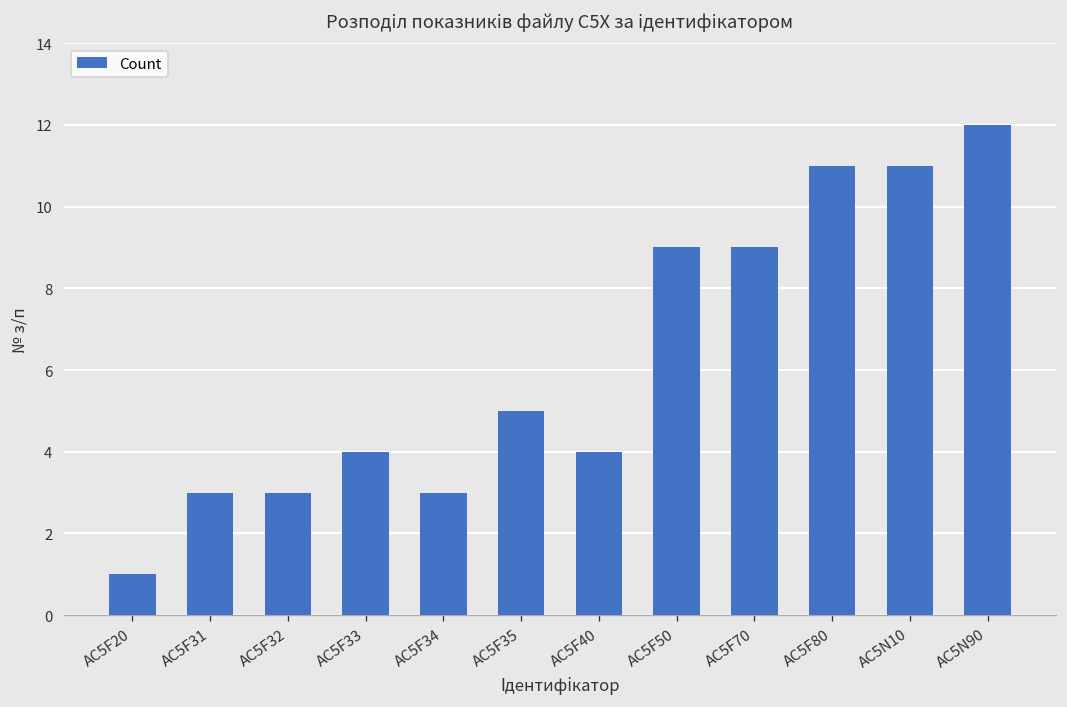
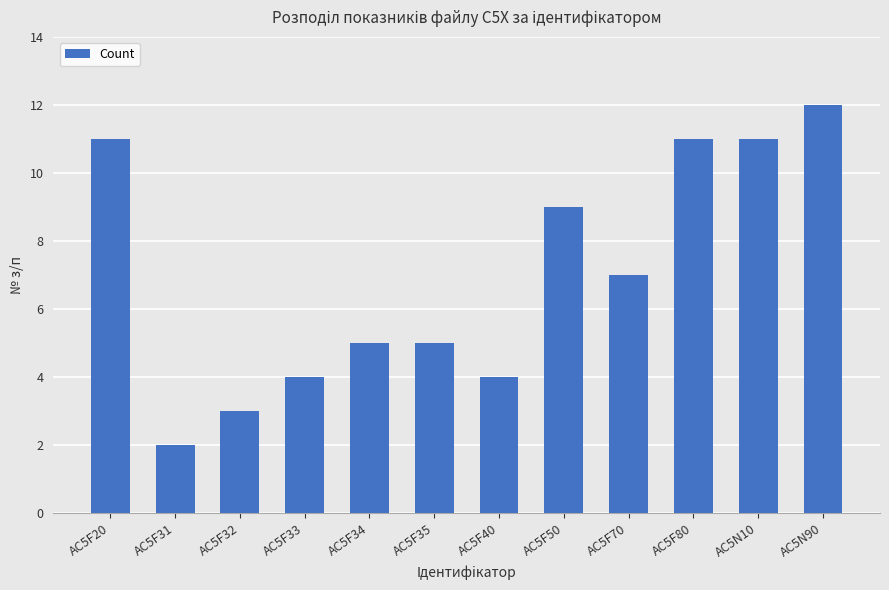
  {
-   "AC5F20": 1,
-   "AC5F31": 3,
+   "AC5F20": 11,
+   "AC5F31": 2,
    "AC5F32": 3,
    "AC5F33": 4,
-   "AC5F34": 3,
+   "AC5F34": 5,
    "AC5F35": 5,
    "AC5F40": 4,
    "AC5F50": 9,
-   "AC5F70": 9,
+   "AC5F70": 7,
    "AC5F80": 11,
    "AC5N10": 11,
    "AC5N90": 12
  }
